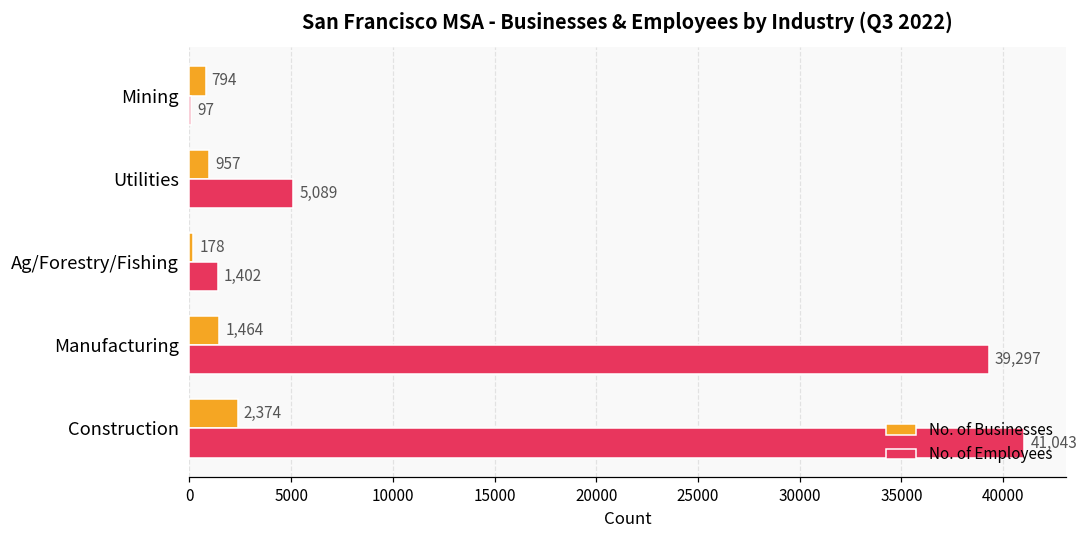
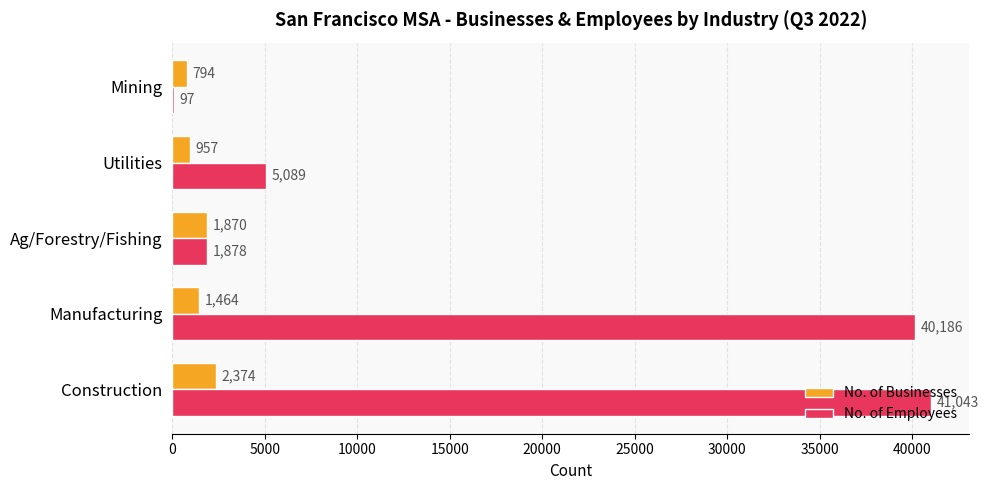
  {
    "No. of Businesses": {
      "Mining": "794",
      "Utilities": "957",
-     "Ag/Forestry/Fishing": "178",
+     "Ag/Forestry/Fishing": "1,870",
      "Manufacturing": "1,464",
      "Construction": "2,374"
    },
    "No. of Employees": {
      "Mining": "97",
      "Utilities": "5,089",
-     "Ag/Forestry/Fishing": "1,402",
-     "Manufacturing": "39,297",
+     "Ag/Forestry/Fishing": "1,878",
+     "Manufacturing": "40,186",
      "Construction": "41,043"
    }
  }
